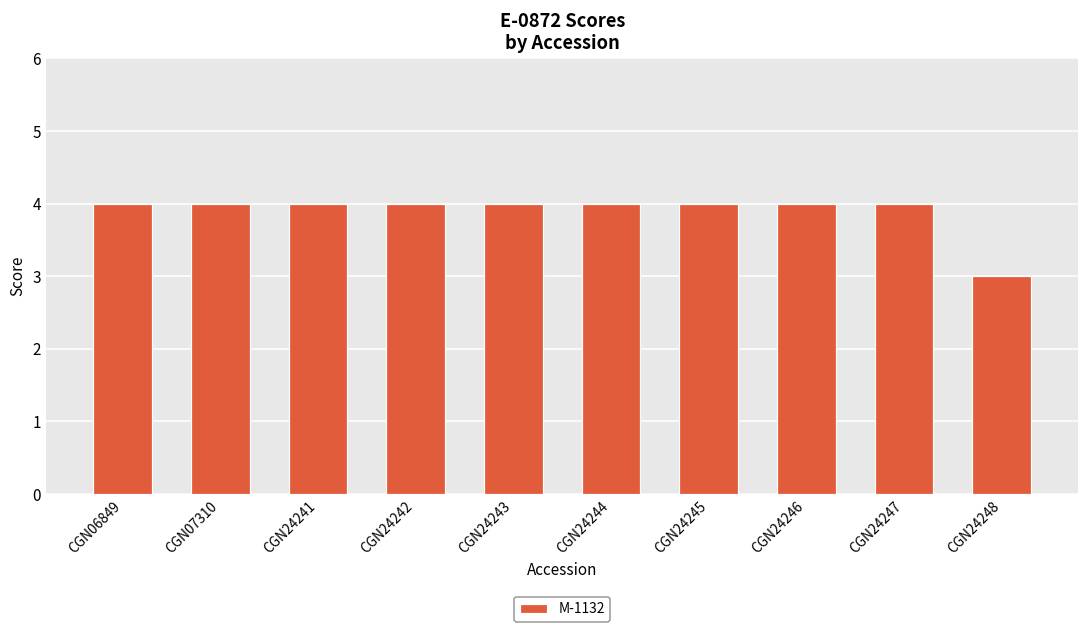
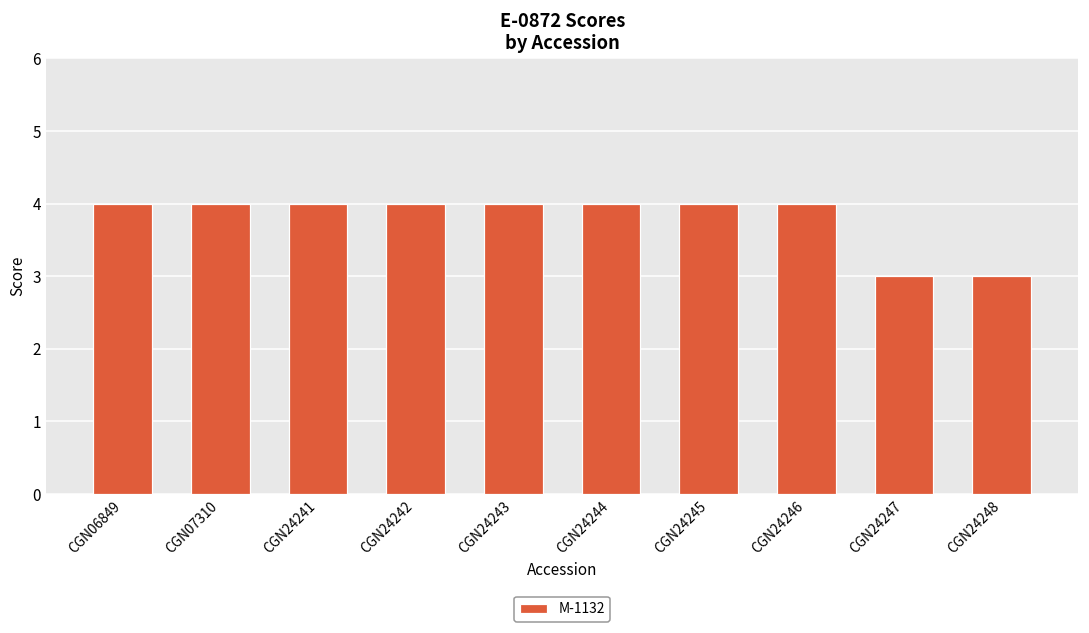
  {
    "CGN06849": 4,
    "CGN07310": 4,
    "CGN24241": 4,
    "CGN24242": 4,
    "CGN24243": 4,
    "CGN24244": 4,
    "CGN24245": 4,
    "CGN24246": 4,
-   "CGN24247": 4,
+   "CGN24247": 3,
    "CGN24248": 3
  }
